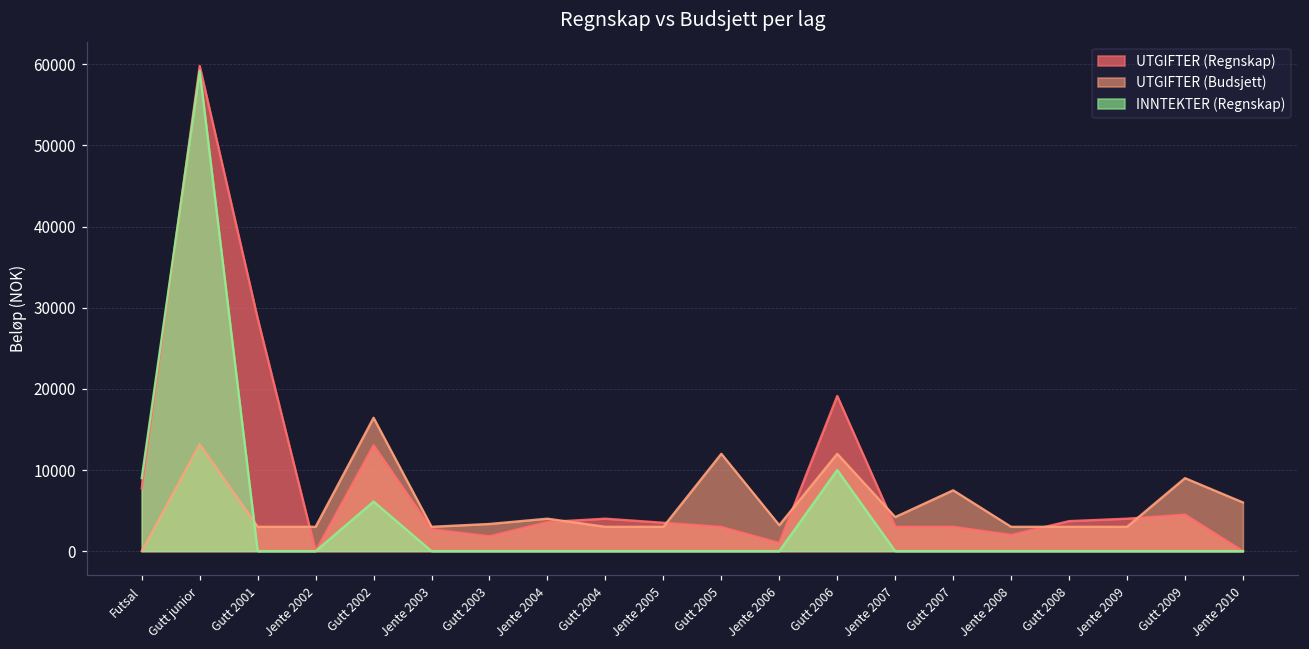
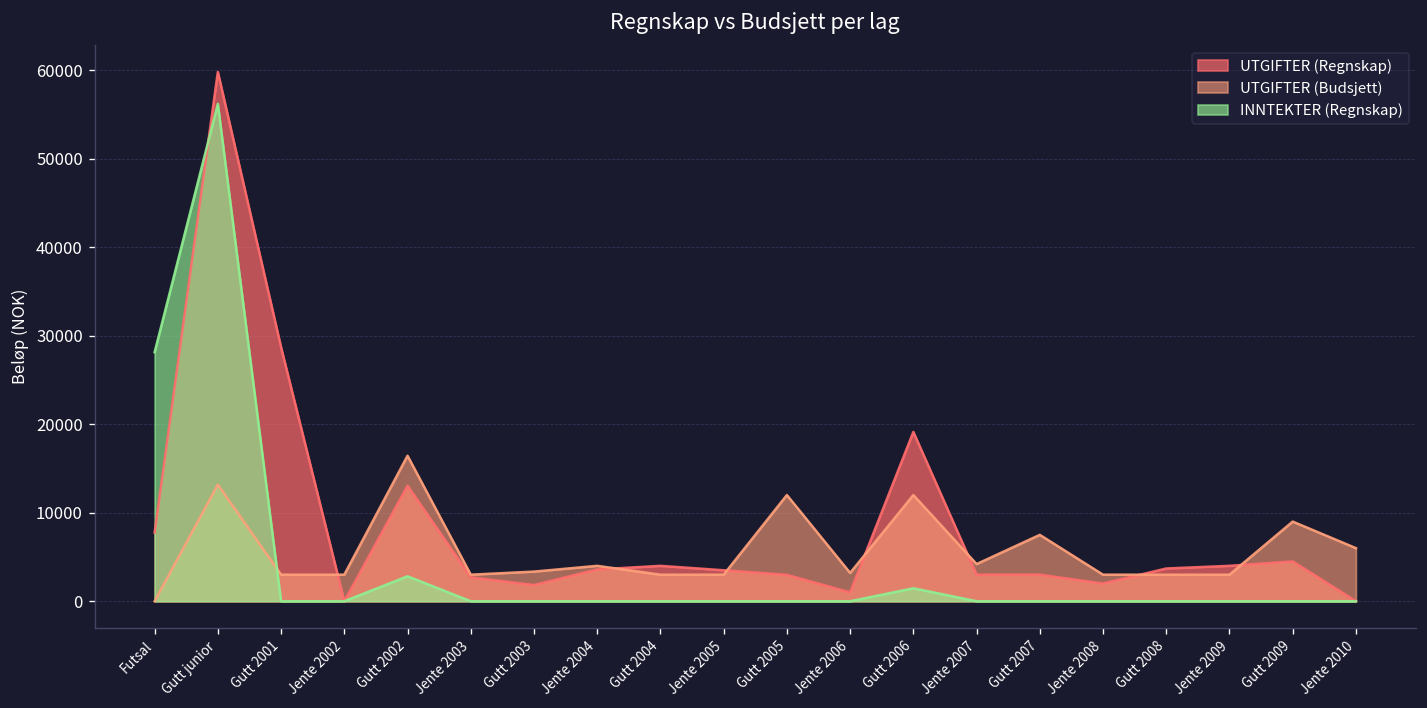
  {
    "INNTEKTER (Regnskap)": {
-     "Futsal": 9000,
-     "Gutt junior": 59000,
+     "Futsal": 28000,
+     "Gutt junior": 56000,
      "Gutt 2001": 0,
-     "Gutt 2002": 6000,
+     "Gutt 2002": 3000,
      "Jente 2003": 0,
      "Gutt 2003": 0,
      "Jente 2004": 0,
      "Gutt 2004": 0,
      "Jente 2005": 0,
      "Gutt 2005": 0,
      "Jente 2006": 0,
-     "Gutt 2006": 10000,
+     "Gutt 2006": 1000,
      "Jente 2007": 0,
      "Gutt 2007": 0,
      "Jente 2008": 0,
      "Gutt 2008": 0,
      "Jente 2009": 0,
      "Gutt 2009": 0
    }
  }
